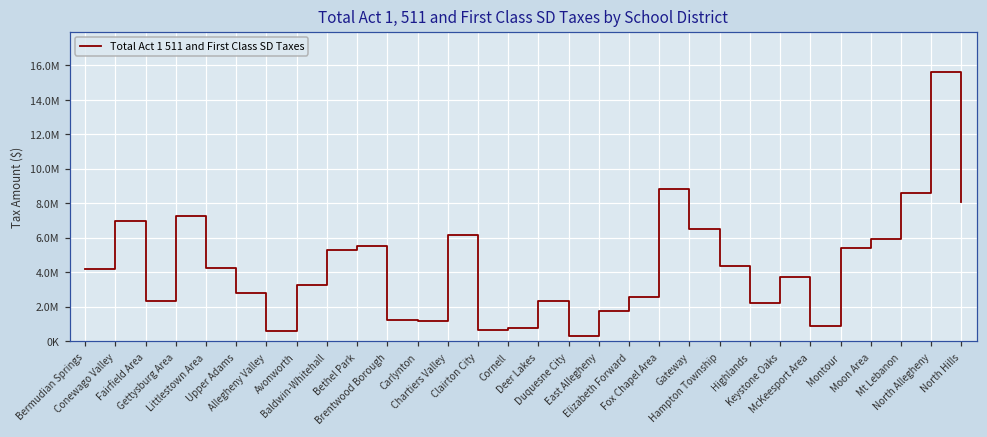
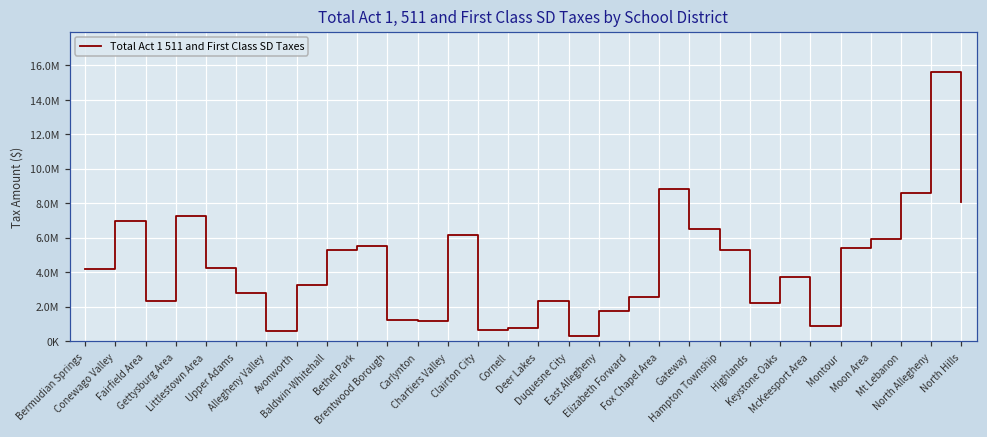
  {
    "Bermudian Springs": 4200000,
    "Conewago Valley": 7000000,
    "Fairfield Area": 2300000,
    "Gettysburg Area": 7300000,
    "Littlestown Area": 4200000,
    "Upper Adams": 2800000,
    "Allegheny Valley": 600000,
    "Avonworth": 3300000,
    "Baldwin-Whitehall": 5300000,
    "Bethel Park": 5600000,
    "Brentwood Borough": 1300000,
    "Carlynton": 1200000,
    "Chartiers Valley": 6100000,
    "Clairton City": 600000,
    "Cornell": 800000,
    "Deer Lakes": 2300000,
    "Duquesne City": 300000,
    "East Allegheny": 1800000,
    "Elizabeth Forward": 2600000,
    "Fox Chapel Area": 8900000,
    "Gateway": 6500000,
-   "Hampton Township": 4400000,
+   "Hampton Township": 5300000,
    "Highlands": 2200000,
    "Keystone Oaks": 3800000,
    "McKeesport Area": 900000,
    "Montour": 5400000,
    "Moon Area": 5900000,
    "Mt Lebanon": 8600000,
    "North Allegheny": 15600000,
    "North Hills": 8100000
  }
